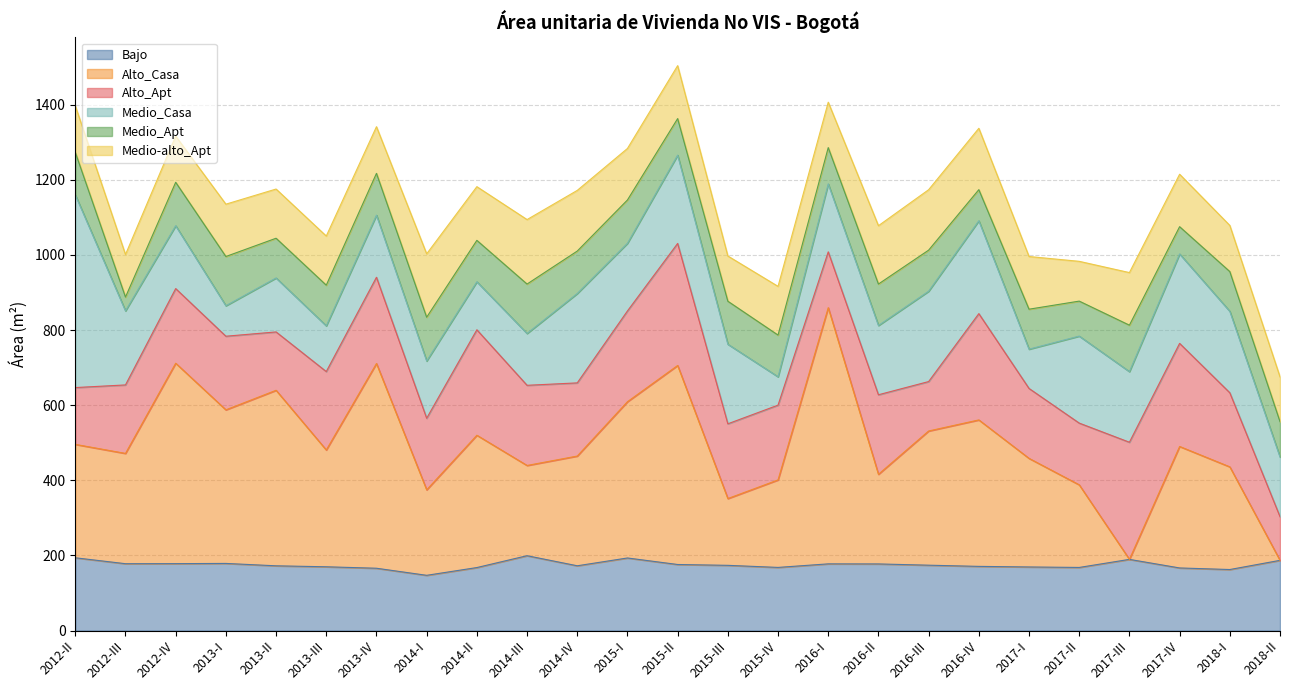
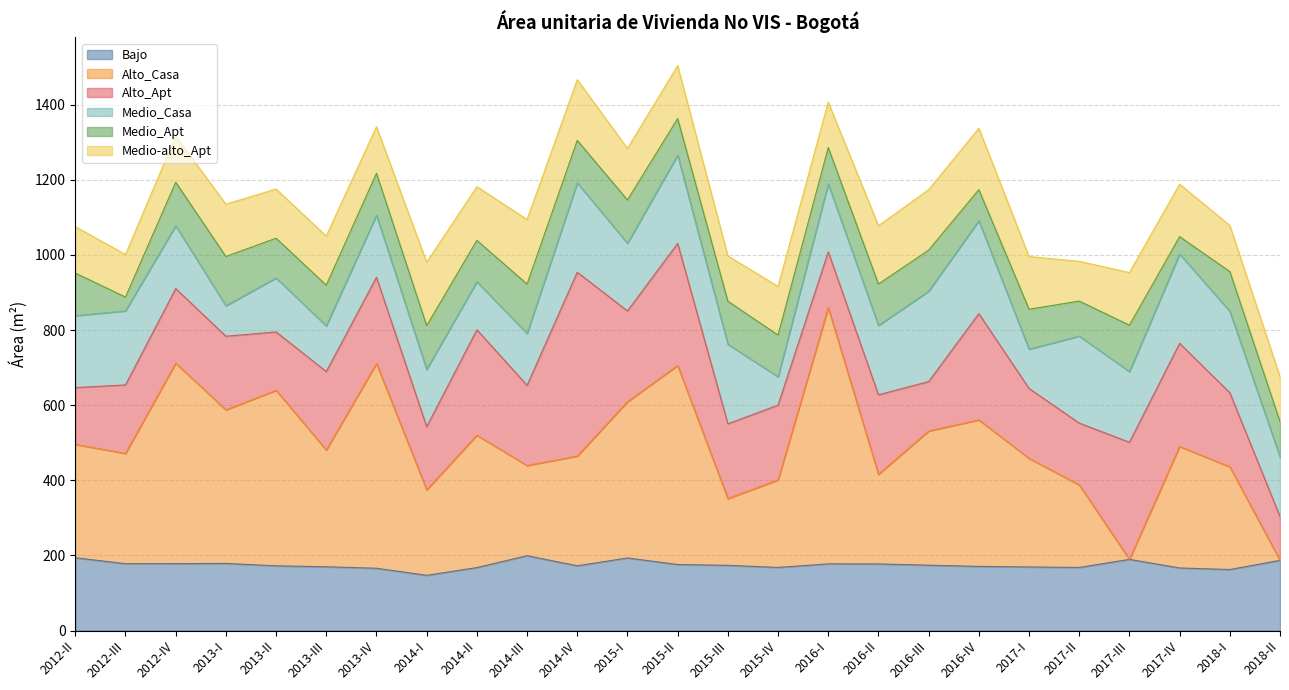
  {
    "Bajo": {
      "2012-II": 190,
      "2012-III": 180,
      "2012-IV": 180,
      "2013-I": 180,
      "2013-II": 170,
      "2013-III": 170,
      "2013-IV": 170,
      "2014-I": 150,
      "2014-II": 170,
      "2014-III": 200,
      "2014-IV": 170,
      "2015-I": 190,
      "2015-II": 180,
      "2015-III": 170,
      "2015-IV": 170,
      "2016-I": 180,
      "2016-II": 180,
      "2016-III": 170,
      "2016-IV": 170,
      "2017-I": 170,
      "2017-II": 170,
      "2017-IV": 170,
      "2018-I": 160
    },
    "Alto_Apt": {
      "2012-II": 150,
      "2012-III": 180,
      "2012-IV": 200,
      "2013-I": 200,
      "2013-II": 160,
      "2013-III": 210,
      "2013-IV": 230,
-     "2014-I": 190,
+     "2014-I": 170,
      "2014-II": 280,
      "2014-III": 210,
-     "2014-IV": 190,
+     "2014-IV": 490,
      "2015-I": 240,
      "2015-II": 320,
      "2015-III": 200,
      "2015-IV": 200,
      "2016-I": 150,
      "2016-II": 210,
      "2016-III": 130,
      "2016-IV": 280,
      "2017-I": 190,
      "2017-II": 160,
      "2017-III": 310,
      "2017-IV": 270,
      "2018-I": 200,
      "2018-II": 120
    },
    "Medio_Casa": {
-     "2012-II": 510,
+     "2012-II": 190,
      "2012-III": 200,
      "2012-IV": 170,
      "2013-I": 80,
      "2013-II": 140,
      "2013-III": 120,
      "2013-IV": 170,
      "2014-I": 150,
      "2014-II": 130,
      "2014-III": 140,
      "2014-IV": 240,
      "2015-I": 180,
      "2015-II": 240,
      "2015-III": 210,
      "2015-IV": 80,
      "2016-I": 180,
      "2016-II": 180,
      "2016-III": 240,
      "2016-IV": 250,
      "2017-I": 100,
      "2017-II": 230,
      "2017-III": 190,
      "2017-IV": 240,
      "2018-I": 220,
      "2018-II": 160
    },
    "Medio_Apt": {
      "2012-II": 110,
      "2012-III": 40,
      "2012-IV": 120,
      "2013-I": 130,
      "2013-II": 110,
      "2013-III": 110,
      "2013-IV": 110,
      "2014-I": 120,
      "2014-II": 110,
      "2014-III": 130,
      "2014-IV": 110,
      "2015-I": 120,
      "2015-II": 100,
      "2015-III": 110,
      "2015-IV": 110,
      "2016-I": 100,
      "2016-II": 110,
      "2016-III": 110,
      "2016-IV": 80,
      "2017-I": 110,
      "2017-II": 90,
      "2017-III": 120,
-     "2017-IV": 70,
+     "2017-IV": 50,
      "2018-I": 110,
      "2018-II": 90
    }
  }
